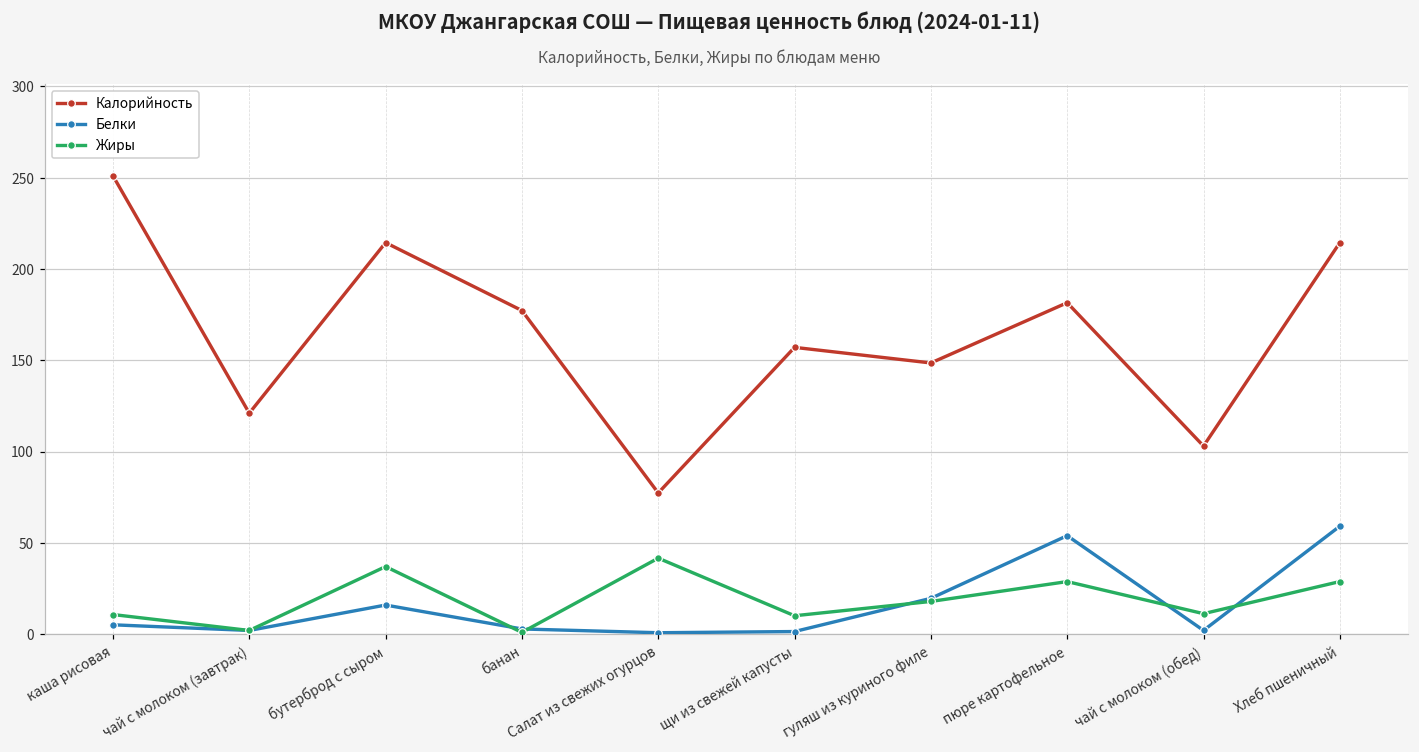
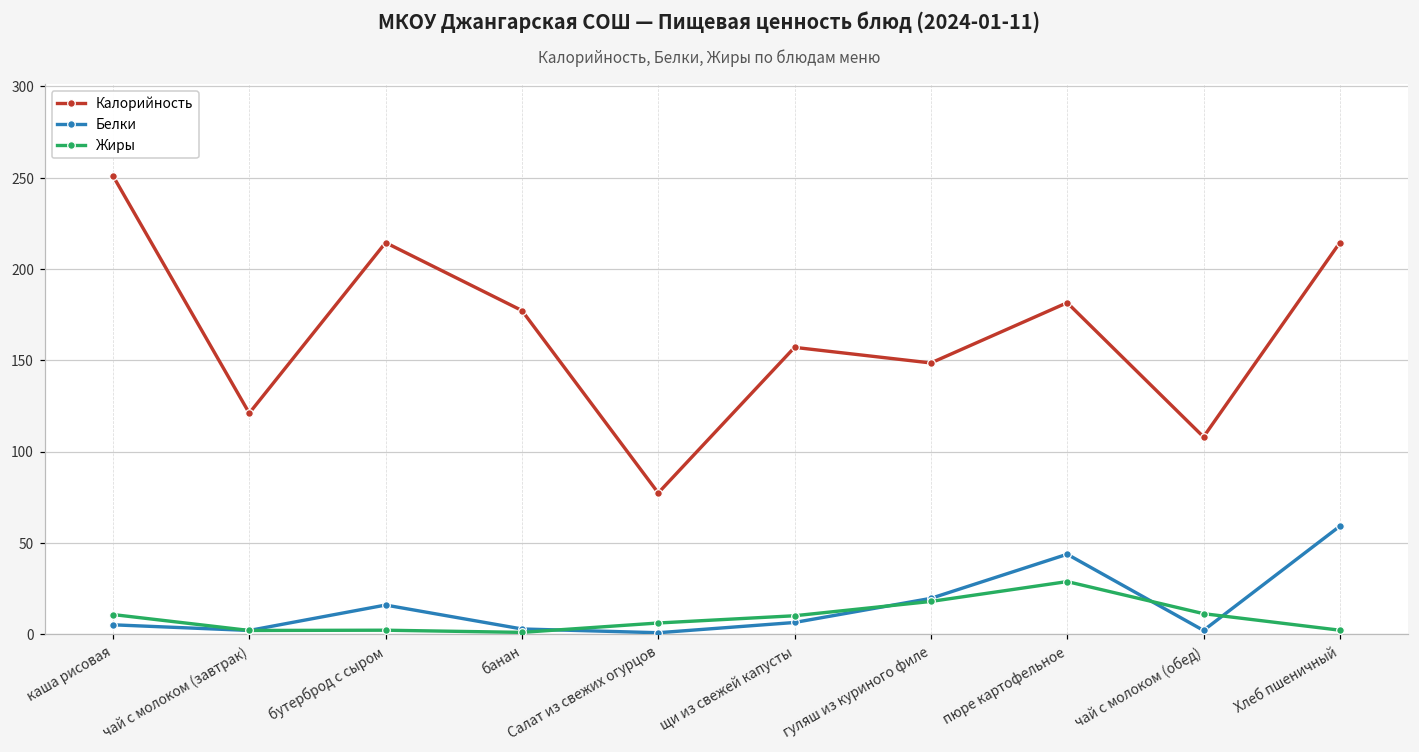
  {
    "Калорийность": {
      "каша рисовая": 251,
      "чай с молоком (завтрак)": 121,
      "бутерброд с сыром": 214,
      "банан": 177,
      "Салат из свежих огурцов": 77,
      "щи из свежей капусты": 157,
      "гуляш из куриного филе": 149,
      "пюре картофельное": 182,
-     "чай с молоком (обед)": 103,
+     "чай с молоком (обед)": 108,
      "Хлеб пшеничный": 214
    },
    "Белки": {
      "каша рисовая": 5,
      "бутерброд с сыром": 16,
      "банан": 3,
      "Салат из свежих огурцов": 1,
-     "щи из свежей капусты": 1,
+     "щи из свежей капусты": 6,
      "гуляш из куриного филе": 20,
-     "пюре картофельное": 54,
+     "пюре картофельное": 44,
      "чай с молоком (обед)": 2,
      "Хлеб пшеничный": 59
    },
    "Жиры": {
      "каша рисовая": 11,
-     "бутерброд с сыром": 37,
+     "бутерброд с сыром": 2,
      "банан": 1,
-     "Салат из свежих огурцов": 42,
+     "Салат из свежих огурцов": 6,
      "щи из свежей капусты": 10,
      "гуляш из куриного филе": 18,
      "пюре картофельное": 29,
      "чай с молоком (обед)": 11,
-     "Хлеб пшеничный": 29
+     "Хлеб пшеничный": 2
    }
  }
